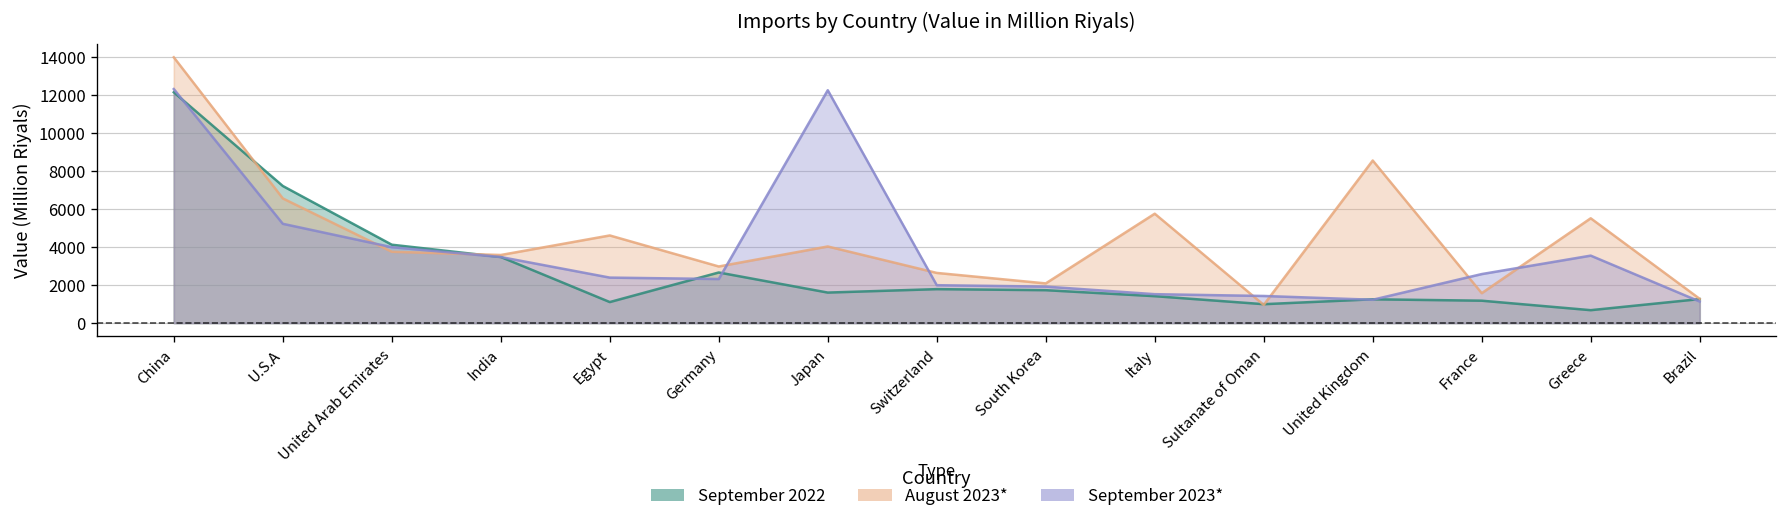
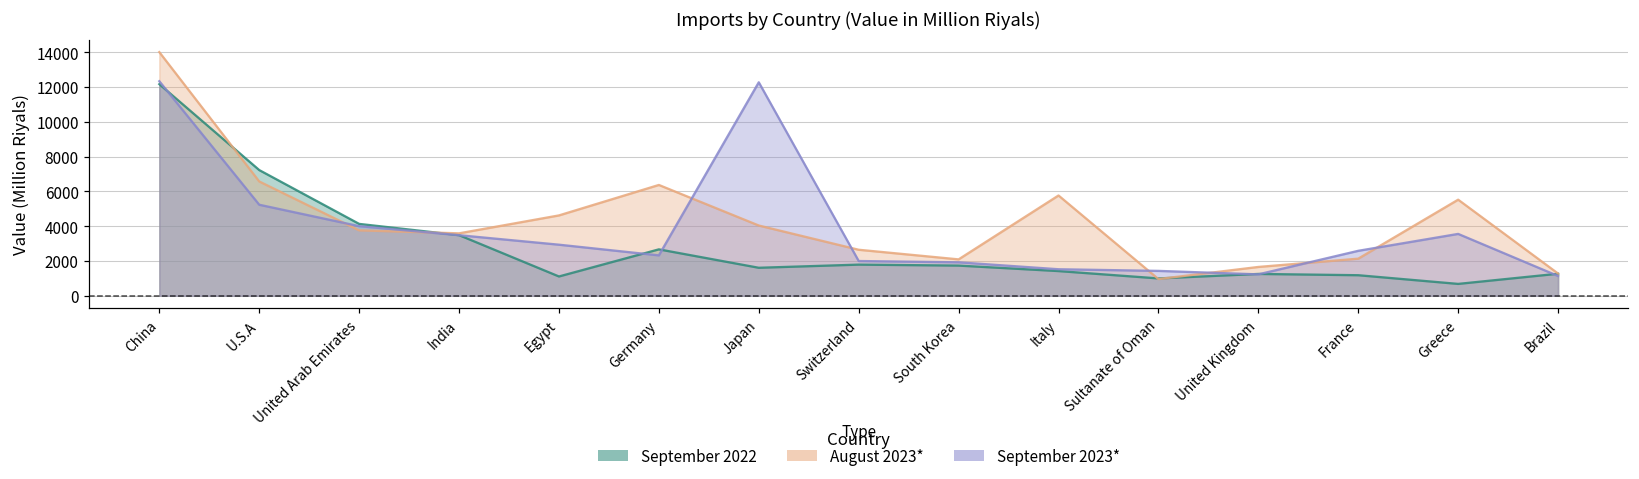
  {
    "September 2022": {
      "China": 12200,
      "U.S.A": 7200,
      "Egypt": 1100,
      "Germany": 2700,
      "Japan": 1600,
      "Switzerland": 1800,
      "South Korea": 1700,
      "France": 1200,
      "Greece": 700
    },
    "August 2023*": {
      "China": 14000,
      "U.S.A": 6600,
      "United Arab Emirates": 3800,
      "Egypt": 4600,
-     "Germany": 3000,
+     "Germany": 6400,
      "Japan": 4000,
      "Switzerland": 2600,
      "South Korea": 2100,
      "Italy": 5800,
-     "United Kingdom": 8600,
-     "France": 1600,
+     "United Kingdom": 1700,
+     "France": 2100,
      "Greece": 5500
    },
    "September 2023*": {
      "China": 12300,
      "U.S.A": 5200,
-     "Egypt": 2400,
+     "Egypt": 2900,
      "Germany": 2300,
      "Japan": 12300,
      "Switzerland": 2000,
      "South Korea": 1900,
      "Sultanate of Oman": 1400,
      "France": 2600,
      "Greece": 3600
    }
  }
